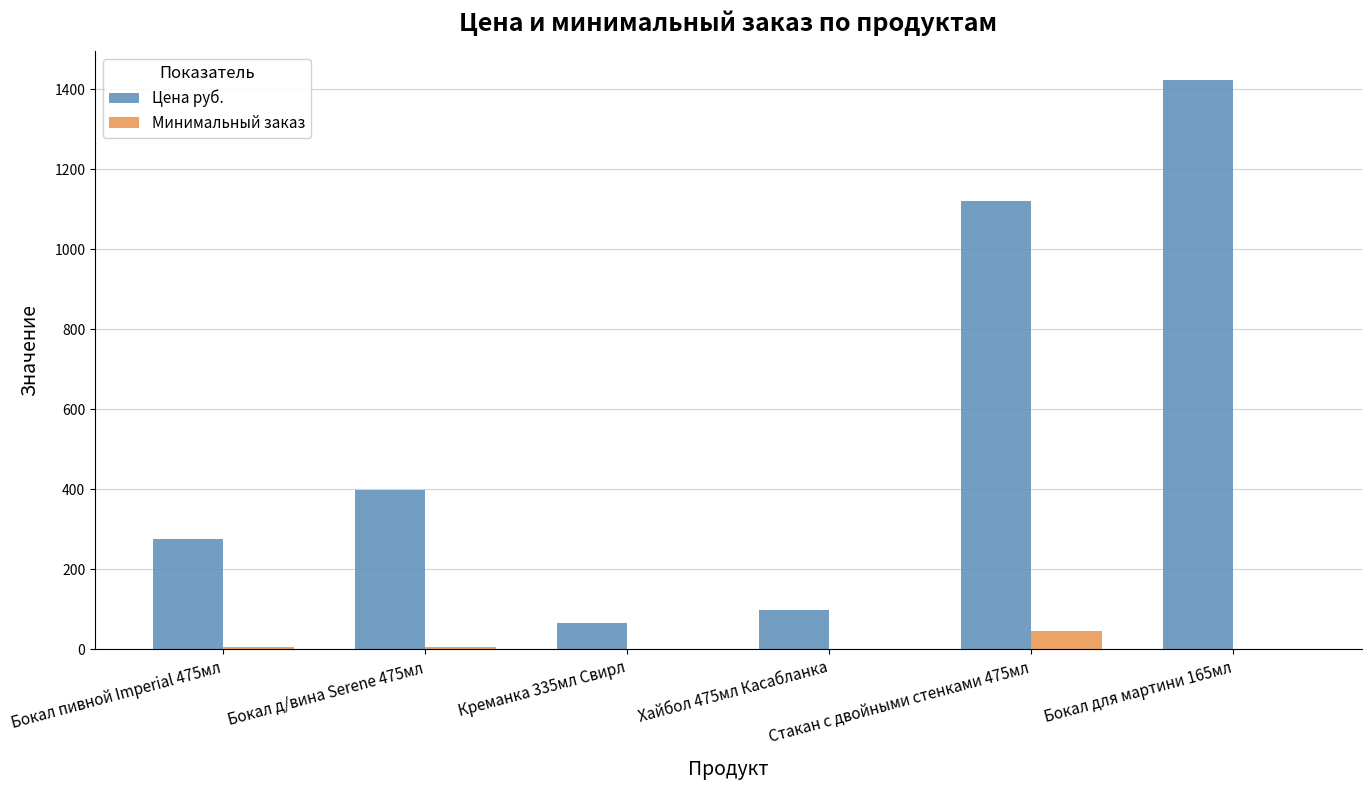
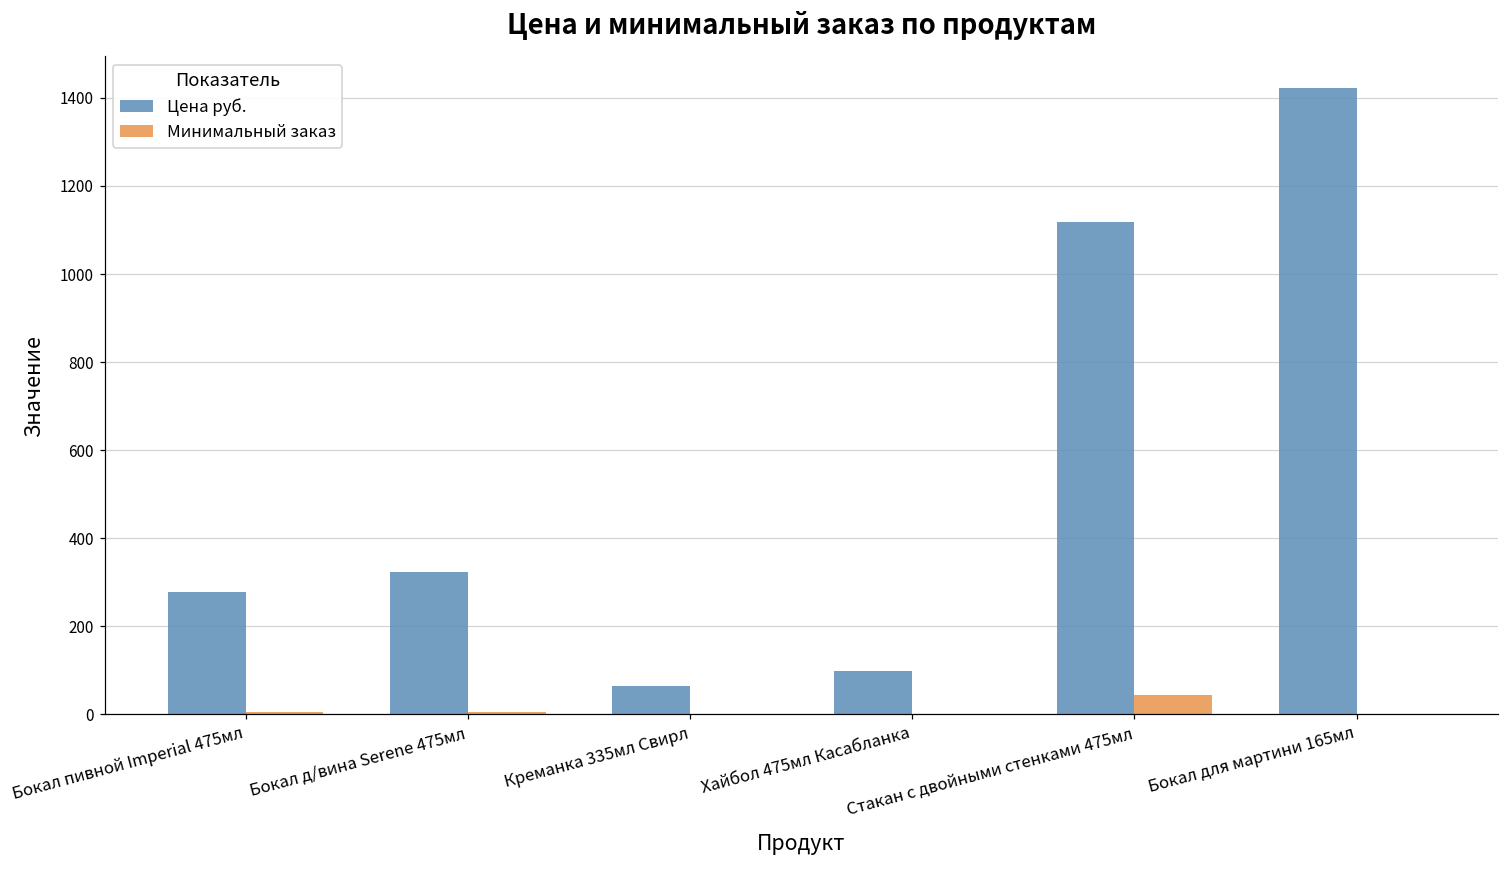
  {
    "Цена руб.": {
      "Бокал пивной Imperial 475мл": 280,
-     "Бокал д/вина Serene 475мл": 400,
+     "Бокал д/вина Serene 475мл": 320,
      "Креманка 335мл Свирл": 70,
      "Хайбол 475мл Касабланка": 100,
      "Стакан с двойными стенками 475мл": 1120,
      "Бокал для мартини 165мл": 1420
    },
    "Минимальный заказ": {
      "Стакан с двойными стенками 475мл": 50
    }
  }
